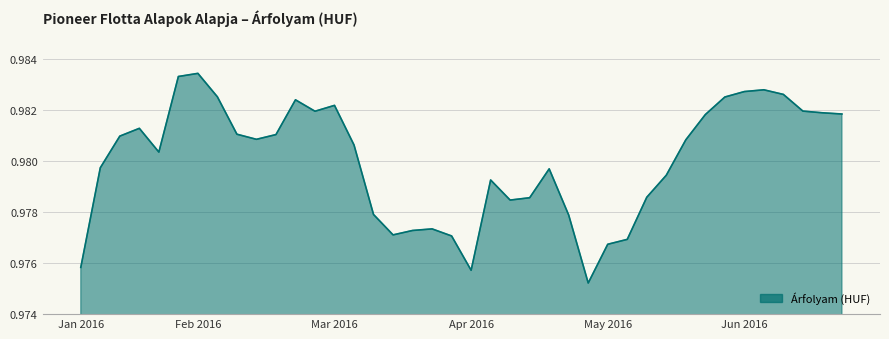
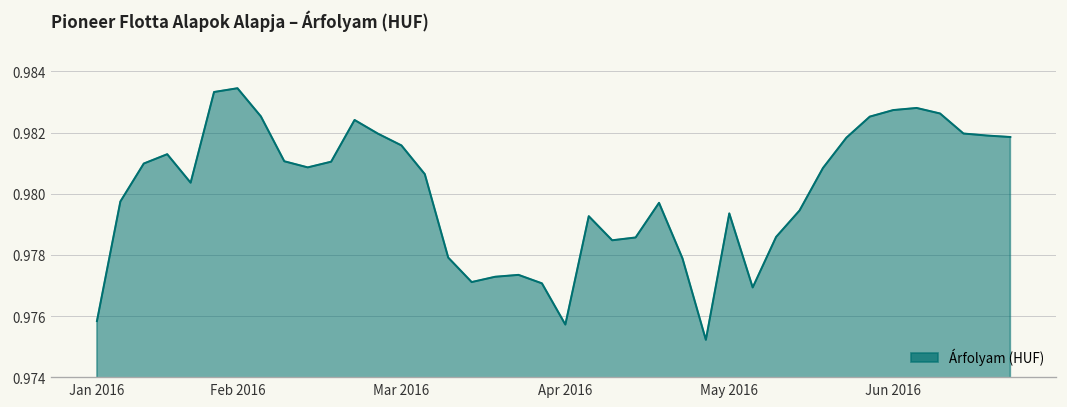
  {
    "Jan 2016": 0.9758,
    "Feb 2016": 0.9834,
-   "Mar 2016": 0.9822,
+   "Mar 2016": 0.9816,
    "Apr 2016": 0.9757,
-   "May 2016": 0.9767,
+   "May 2016": 0.9794,
    "Jun 2016": 0.9827
  }
